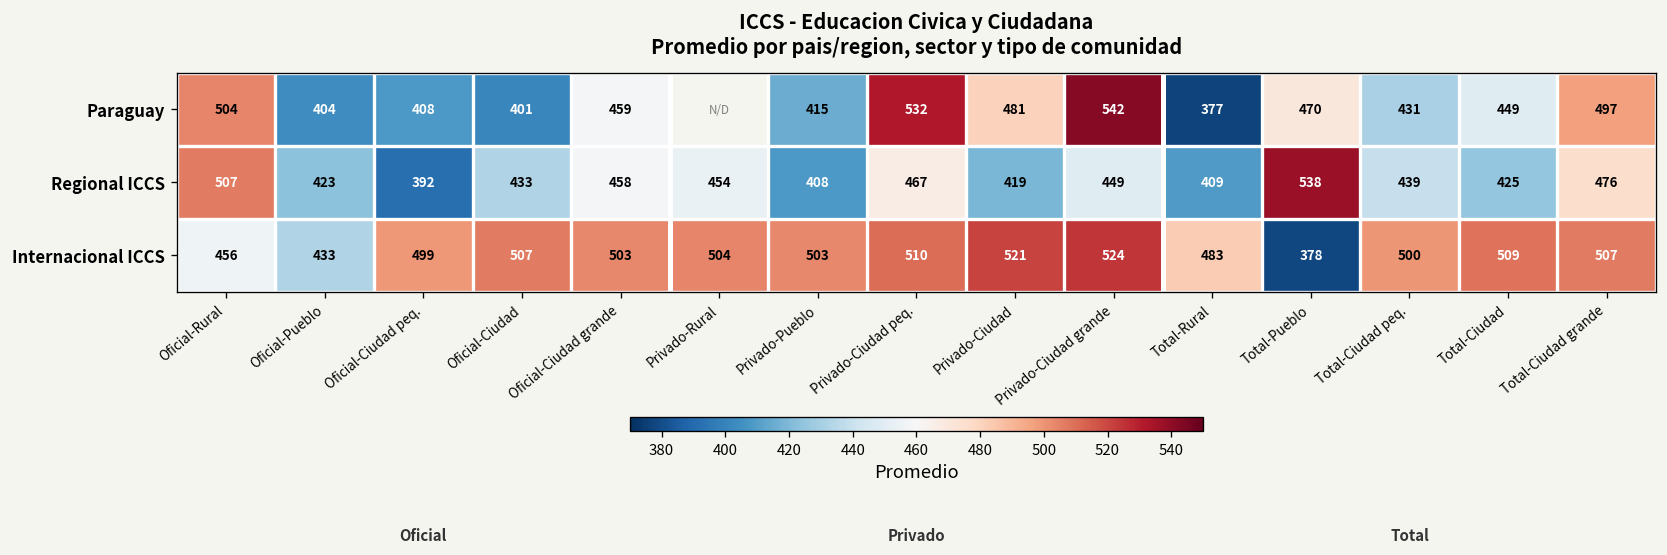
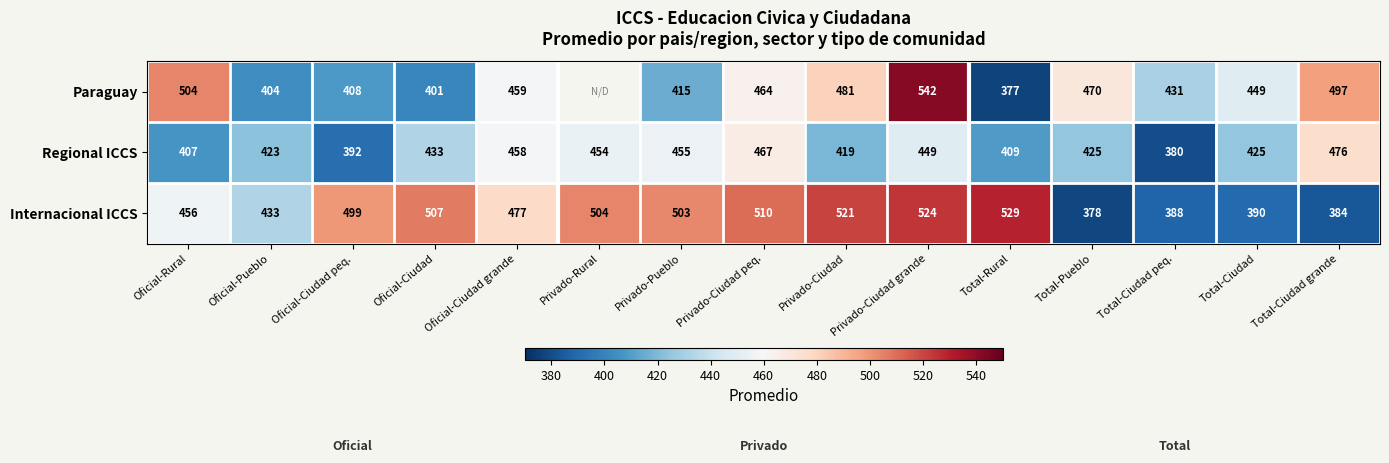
  {
    "Paraguay": {
      "Oficial-Rural": 504,
      "Oficial-Pueblo": 404,
      "Oficial-Ciudad peq.": 408,
      "Oficial-Ciudad": 401,
      "Oficial-Ciudad grande": 459,
      "Privado-Pueblo": 415,
-     "Privado-Ciudad peq.": 532,
+     "Privado-Ciudad peq.": 464,
      "Privado-Ciudad": 481,
      "Privado-Ciudad grande": 542,
      "Total-Rural": 377,
      "Total-Pueblo": 470,
      "Total-Ciudad peq.": 431,
      "Total-Ciudad": 449,
      "Total-Ciudad grande": 497
    },
    "Regional ICCS": {
-     "Oficial-Rural": 507,
+     "Oficial-Rural": 407,
      "Oficial-Pueblo": 423,
      "Oficial-Ciudad peq.": 392,
      "Oficial-Ciudad": 433,
      "Oficial-Ciudad grande": 458,
      "Privado-Rural": 454,
-     "Privado-Pueblo": 408,
+     "Privado-Pueblo": 455,
      "Privado-Ciudad peq.": 467,
      "Privado-Ciudad": 419,
      "Privado-Ciudad grande": 449,
      "Total-Rural": 409,
-     "Total-Pueblo": 538,
-     "Total-Ciudad peq.": 439,
+     "Total-Pueblo": 425,
+     "Total-Ciudad peq.": 380,
      "Total-Ciudad": 425,
      "Total-Ciudad grande": 476
    },
    "Internacional ICCS": {
      "Oficial-Rural": 456,
      "Oficial-Pueblo": 433,
      "Oficial-Ciudad peq.": 499,
      "Oficial-Ciudad": 507,
-     "Oficial-Ciudad grande": 503,
+     "Oficial-Ciudad grande": 477,
      "Privado-Rural": 504,
      "Privado-Pueblo": 503,
      "Privado-Ciudad peq.": 510,
      "Privado-Ciudad": 521,
      "Privado-Ciudad grande": 524,
-     "Total-Rural": 483,
+     "Total-Rural": 529,
      "Total-Pueblo": 378,
-     "Total-Ciudad peq.": 500,
-     "Total-Ciudad": 509,
-     "Total-Ciudad grande": 507
+     "Total-Ciudad peq.": 388,
+     "Total-Ciudad": 390,
+     "Total-Ciudad grande": 384
    }
  }
